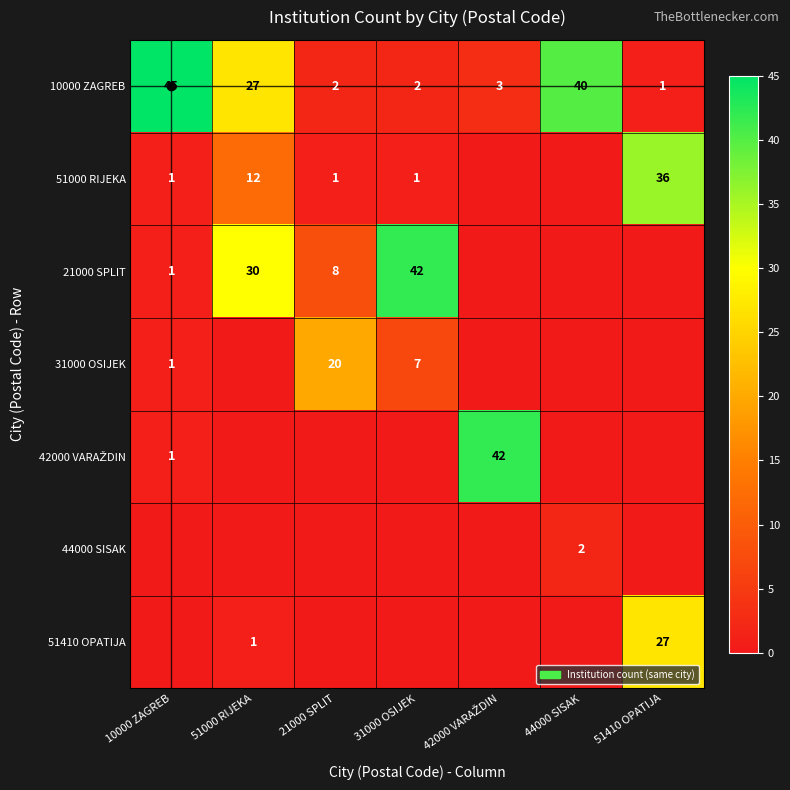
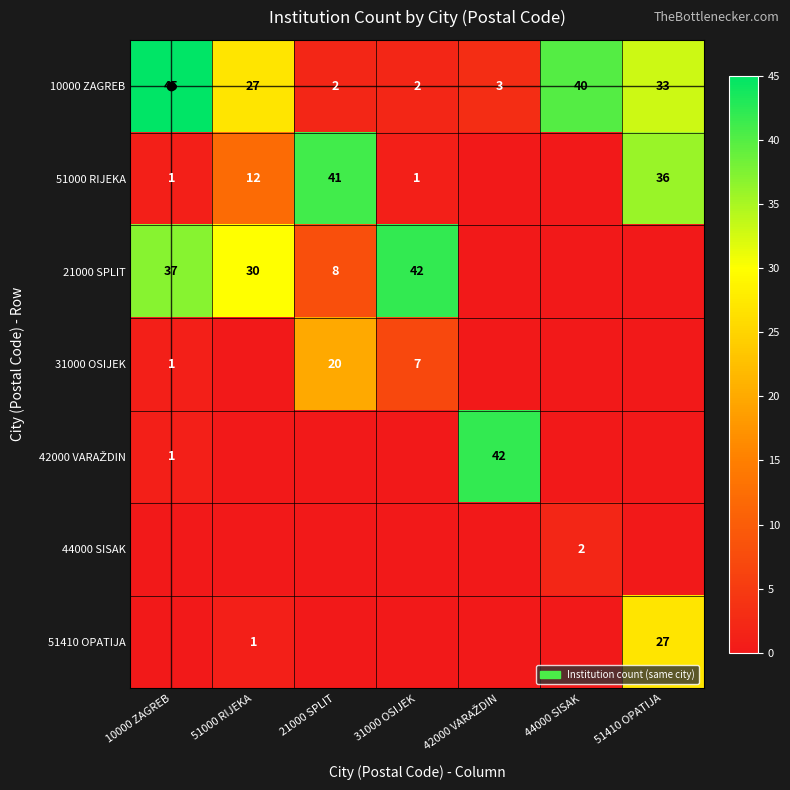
  {
    "10000 ZAGREB": {
      "51000 RIJEKA": 27,
      "21000 SPLIT": 2,
      "31000 OSIJEK": 2,
      "42000 VARAŽDIN": 3,
      "44000 SISAK": 40,
-     "51410 OPATIJA": 1
+     "51410 OPATIJA": 33
    },
    "51000 RIJEKA": {
      "10000 ZAGREB": 1,
      "51000 RIJEKA": 12,
-     "21000 SPLIT": 1,
+     "21000 SPLIT": 41,
      "31000 OSIJEK": 1,
      "51410 OPATIJA": 36
    },
    "21000 SPLIT": {
-     "10000 ZAGREB": 1,
+     "10000 ZAGREB": 37,
      "51000 RIJEKA": 30,
      "21000 SPLIT": 8,
      "31000 OSIJEK": 42
    },
    "31000 OSIJEK": {
      "10000 ZAGREB": 1,
      "21000 SPLIT": 20,
      "31000 OSIJEK": 7
    },
    "42000 VARAŽDIN": {
      "10000 ZAGREB": 1,
      "42000 VARAŽDIN": 42
    },
    "44000 SISAK": {
      "44000 SISAK": 2
    },
    "51410 OPATIJA": {
      "51000 RIJEKA": 1,
      "51410 OPATIJA": 27
    }
  }
